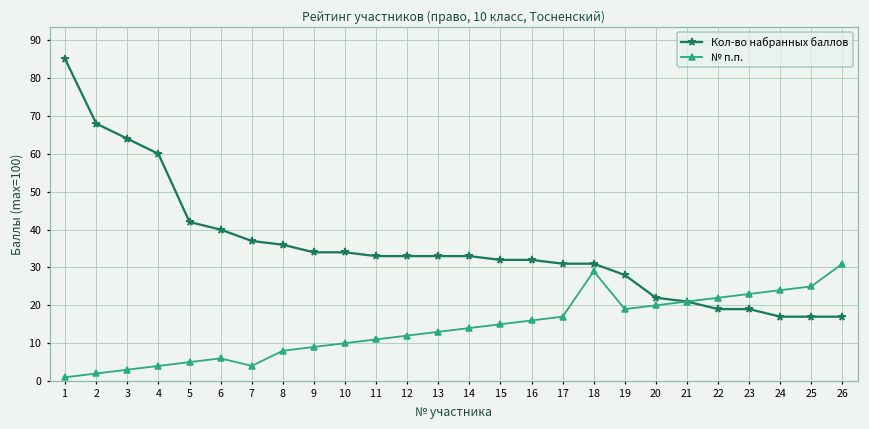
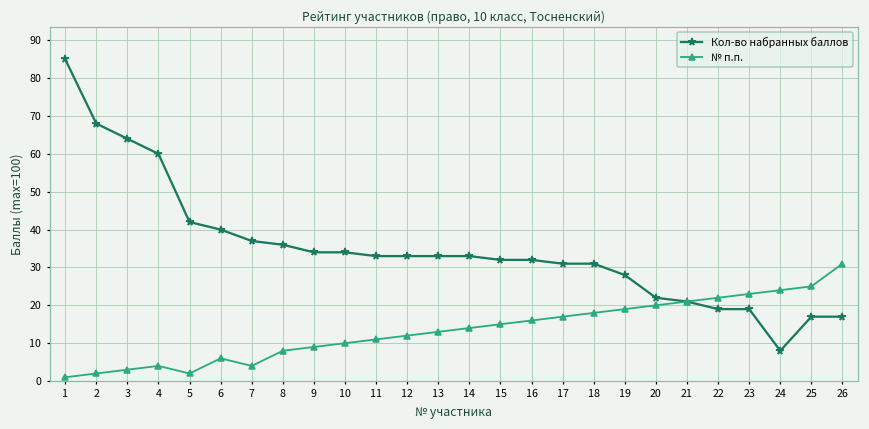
  {
    "Кол-во набранных баллов": {
      "1": 85,
      "2": 68,
      "3": 64,
      "4": 60,
      "5": 42,
      "6": 40,
      "7": 37,
      "8": 36,
      "9": 34,
      "10": 34,
      "11": 33,
      "12": 33,
      "13": 33,
      "14": 33,
      "15": 32,
      "16": 32,
      "17": 31,
      "18": 31,
      "19": 28,
      "20": 22,
      "22": 19,
      "23": 19,
-     "24": 17,
+     "24": 8,
      "25": 17,
      "26": 17
    },
    "№ п.п.": {
      "1": 1,
      "2": 2,
      "3": 3,
      "4": 4,
-     "5": 5,
+     "5": 2,
      "6": 6,
      "7": 4,
      "8": 8,
      "9": 9,
      "10": 10,
      "11": 11,
      "12": 12,
      "13": 13,
      "14": 14,
      "15": 15,
      "16": 16,
      "17": 17,
-     "18": 29,
+     "18": 18,
      "19": 19,
      "20": 20,
      "22": 22,
      "23": 23,
      "24": 24,
      "25": 25,
      "26": 31
    }
  }
